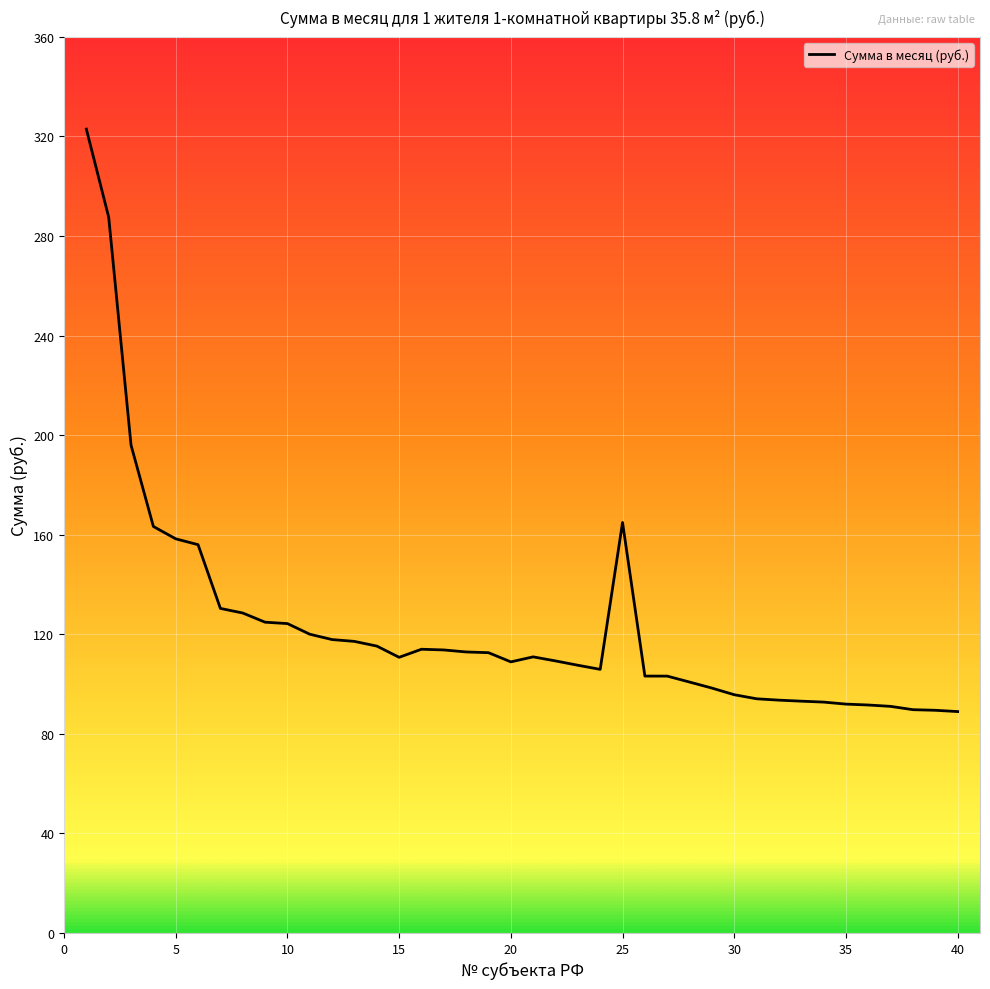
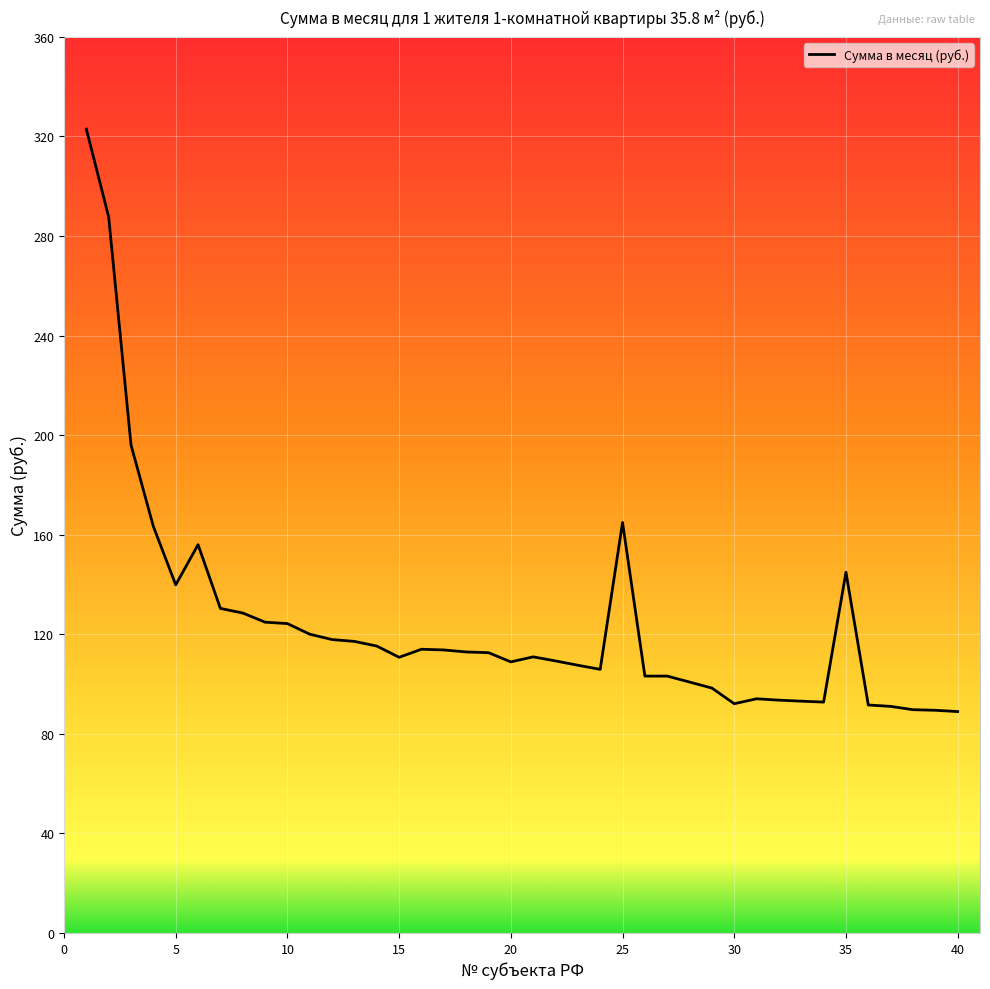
  {
-   "5": 158,
+   "5": 140,
    "10": 124,
    "15": 111,
    "20": 109,
    "25": 165,
-   "30": 96,
-   "35": 92,
+   "30": 92,
+   "35": 145,
    "40": 89
  }
